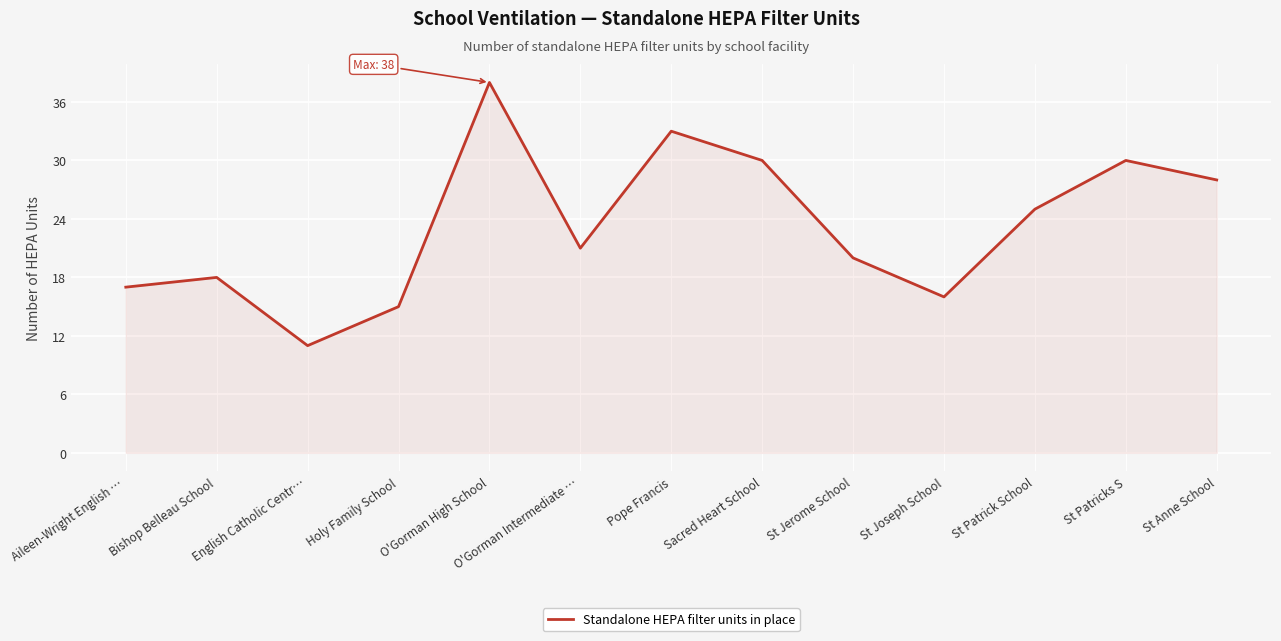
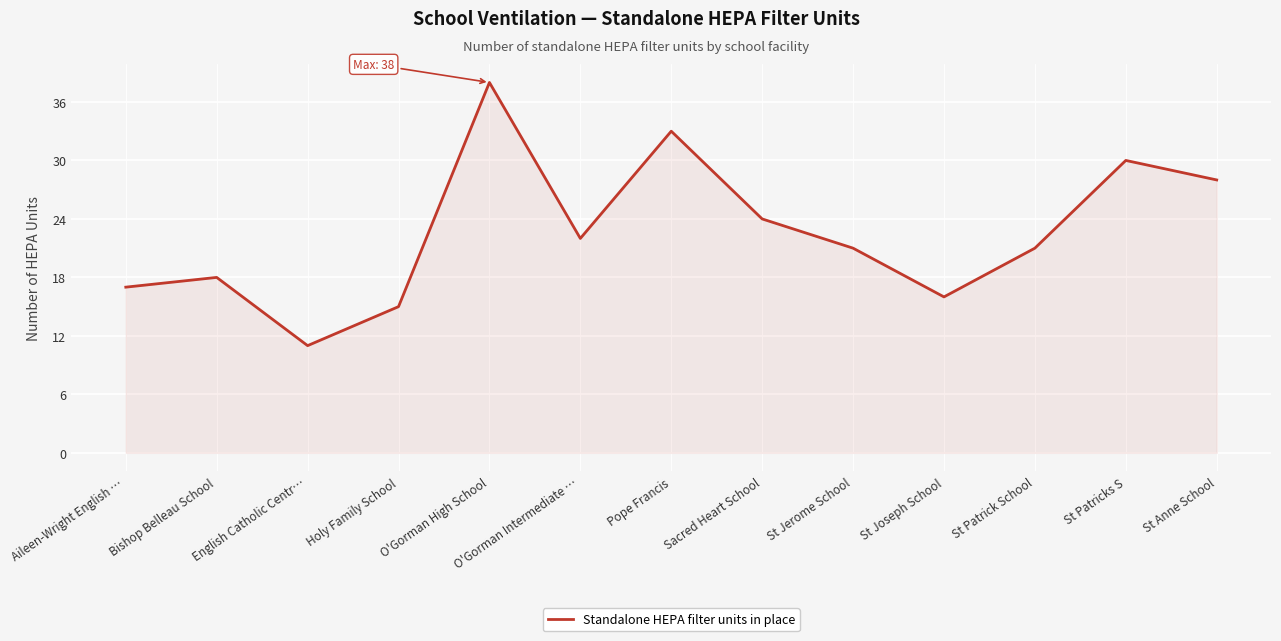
  {
    "Aileen-Wright English …": 17,
    "Bishop Belleau School": 18,
    "English Catholic Centr…": 11,
    "Holy Family School": 15,
-   "O'Gorman Intermediate …": 21,
+   "O'Gorman Intermediate …": 22,
    "Pope Francis": 33,
-   "Sacred Heart School": 30,
-   "St Jerome School": 20,
+   "Sacred Heart School": 24,
+   "St Jerome School": 21,
    "St Joseph School": 16,
-   "St Patrick School": 25,
+   "St Patrick School": 21,
    "St Patricks S": 30,
    "St Anne School": 28
  }
